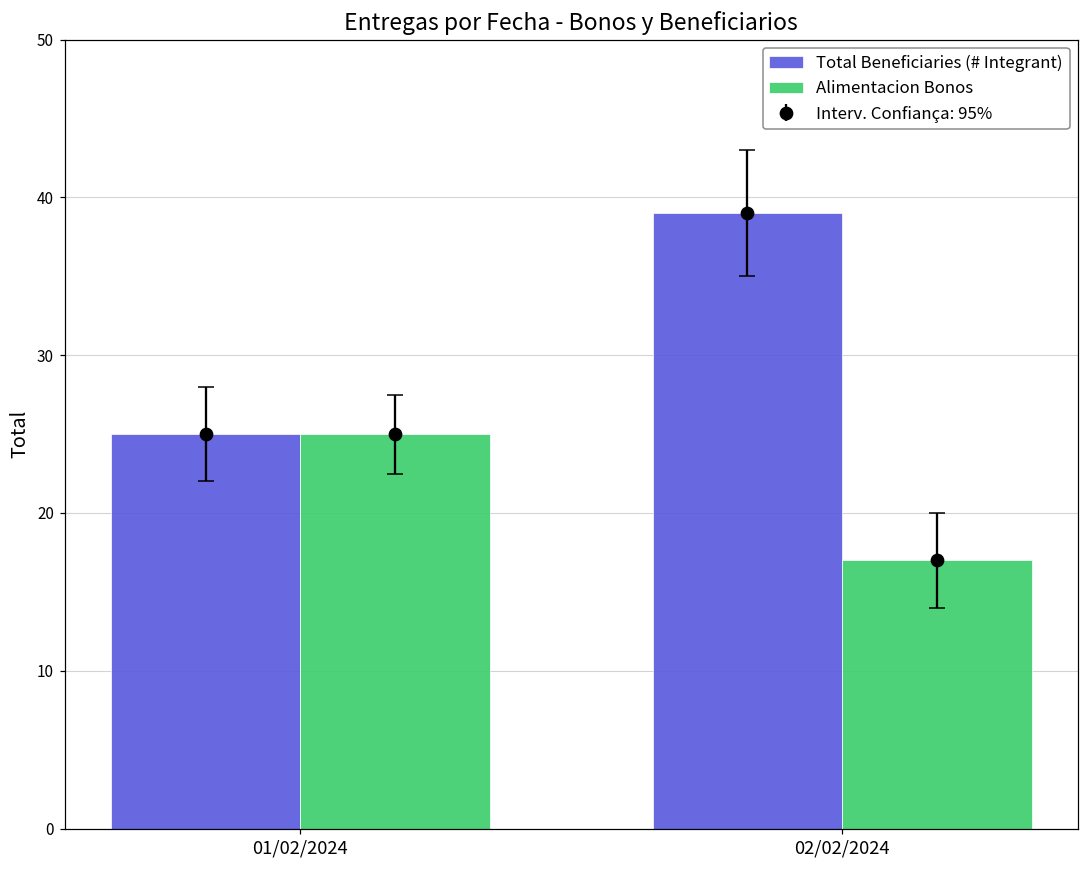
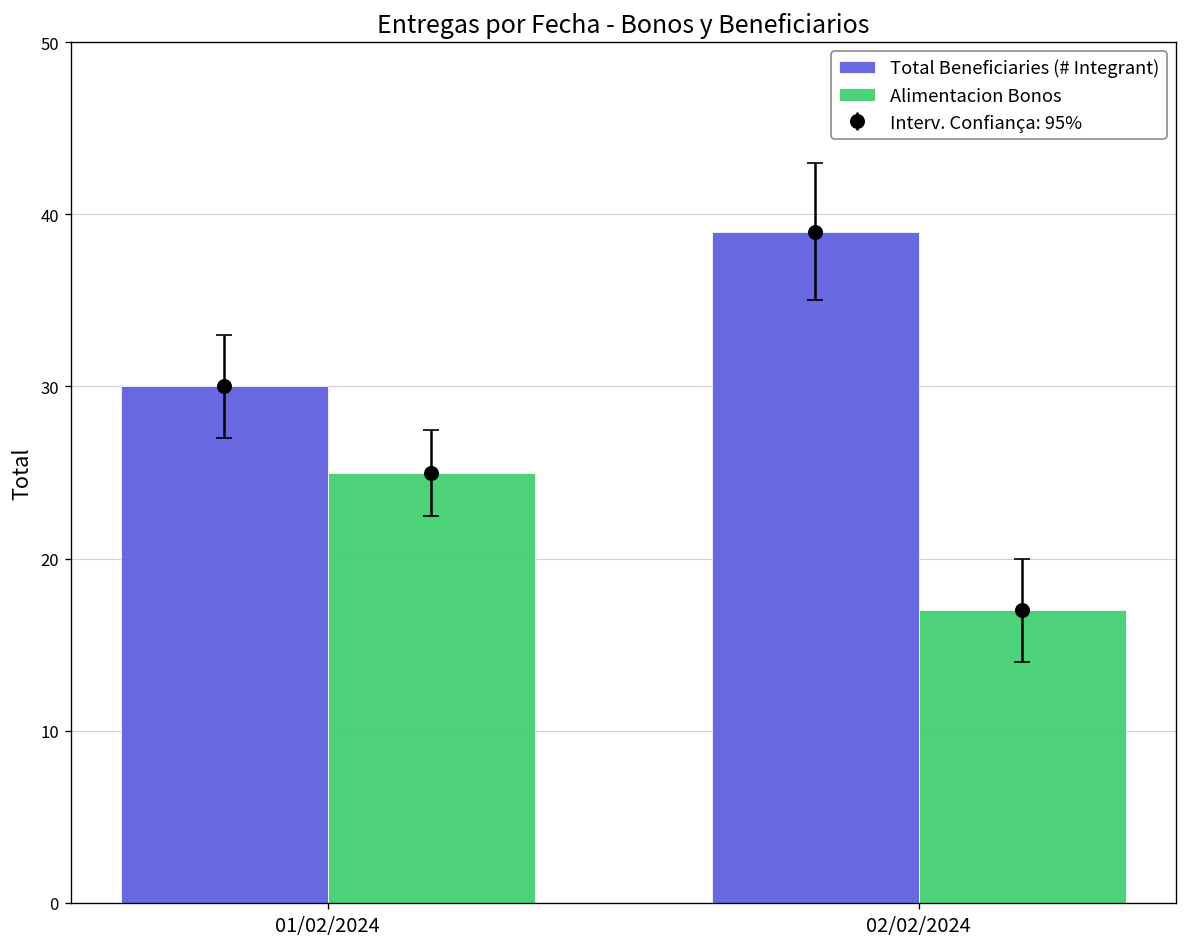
  {
    "Total Beneficiaries (# Integrant)": {
-     "01/02/2024": 25,
+     "01/02/2024": 30,
      "02/02/2024": 39
    },
    "Alimentacion Bonos": {
      "01/02/2024": 25,
      "02/02/2024": 17
    }
  }
